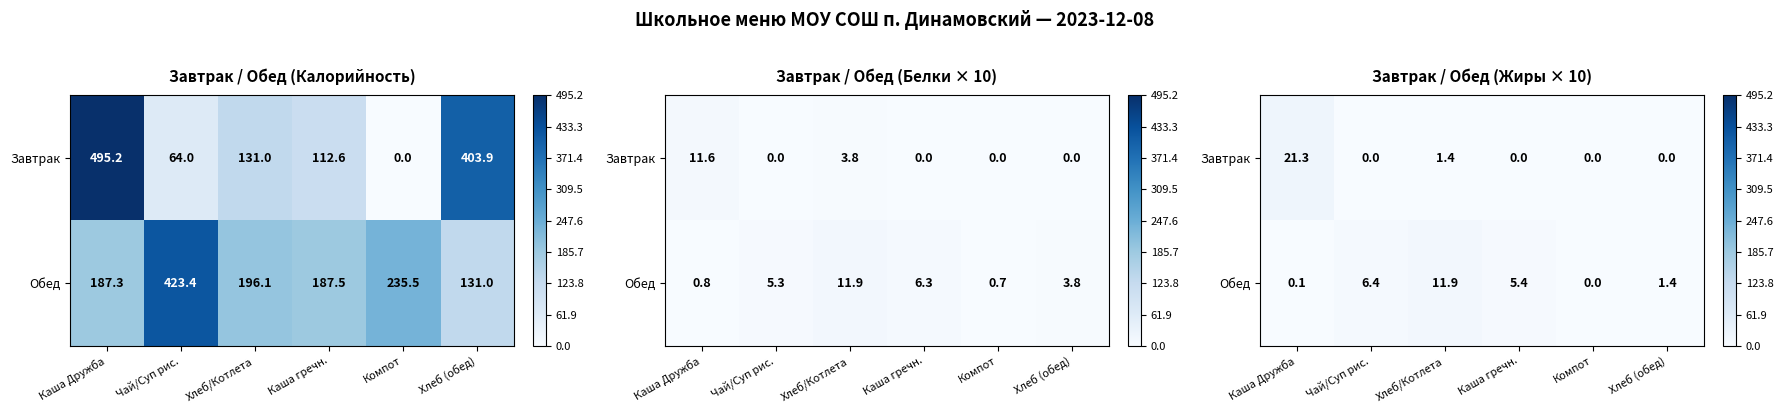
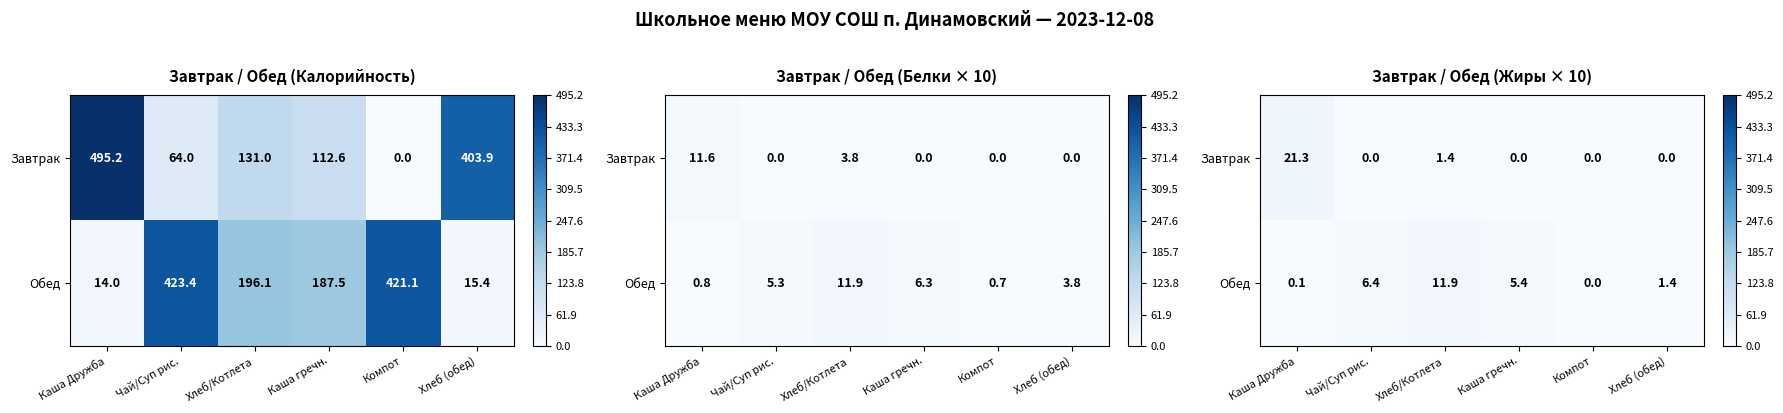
  {
    "Завтрак / Обед (Калорийность)": {
      "Завтрак": {
        "Каша Дружба": 495.2,
        "Чай/Суп рис.": 64.0,
        "Хлеб/Котлета": 131.0,
        "Каша гречн.": 112.6,
        "Компот": 0.0,
        "Хлеб (обед)": 403.9
      },
      "Обед": {
-       "Каша Дружба": 187.3,
+       "Каша Дружба": 14.0,
        "Чай/Суп рис.": 423.4,
        "Хлеб/Котлета": 196.1,
        "Каша гречн.": 187.5,
-       "Компот": 235.5,
-       "Хлеб (обед)": 131.0
+       "Компот": 421.1,
+       "Хлеб (обед)": 15.4
      }
    },
    "Завтрак / Обед (Белки × 10)": {
      "Завтрак": {
        "Каша Дружба": 11.6,
        "Чай/Суп рис.": 0.0,
        "Хлеб/Котлета": 3.8,
        "Каша гречн.": 0.0,
        "Компот": 0.0,
        "Хлеб (обед)": 0.0
      },
      "Обед": {
        "Каша Дружба": 0.8,
        "Чай/Суп рис.": 5.3,
        "Хлеб/Котлета": 11.9,
        "Каша гречн.": 6.3,
        "Компот": 0.7,
        "Хлеб (обед)": 3.8
      }
    },
    "Завтрак / Обед (Жиры × 10)": {
      "Завтрак": {
        "Каша Дружба": 21.3,
        "Чай/Суп рис.": 0.0,
        "Хлеб/Котлета": 1.4,
        "Каша гречн.": 0.0,
        "Компот": 0.0,
        "Хлеб (обед)": 0.0
      },
      "Обед": {
        "Каша Дружба": 0.1,
        "Чай/Суп рис.": 6.4,
        "Хлеб/Котлета": 11.9,
        "Каша гречн.": 5.4,
        "Компот": 0.0,
        "Хлеб (обед)": 1.4
      }
    }
  }
